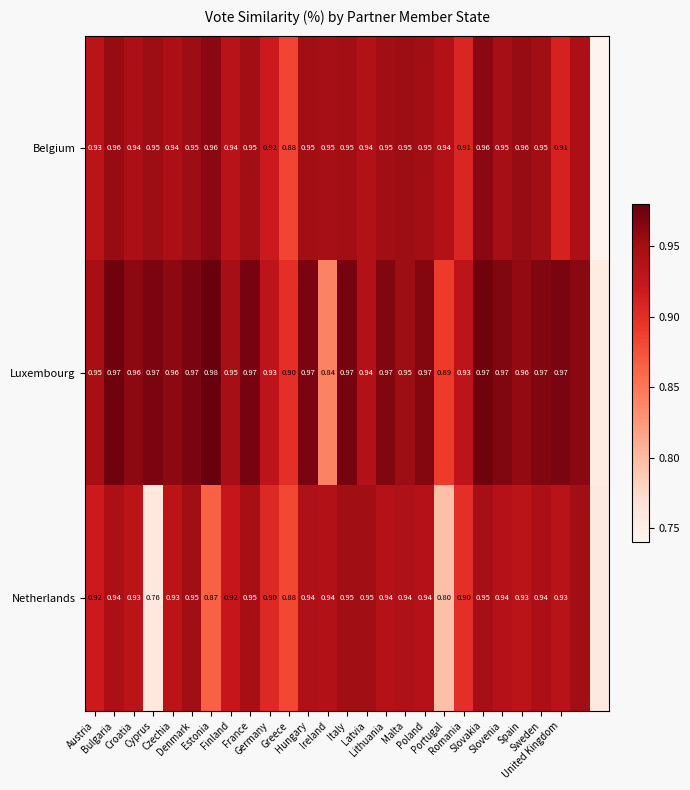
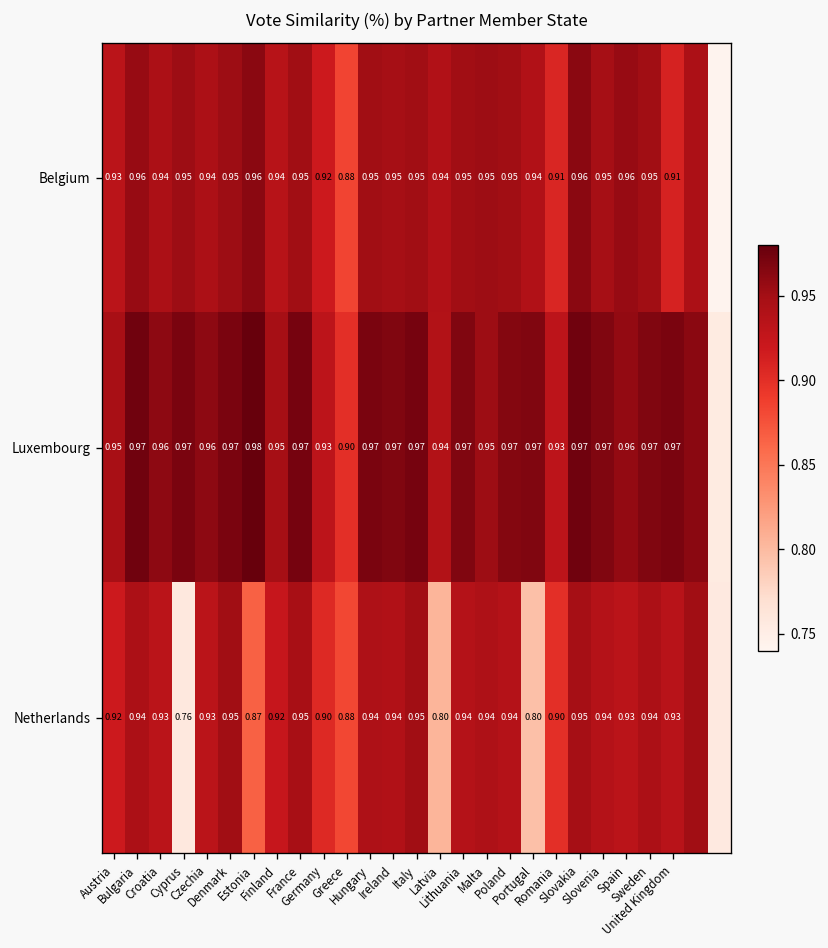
  {
    "Belgium": {
      "Austria": 0.93,
      "Bulgaria": 0.96,
      "Croatia": 0.94,
      "Cyprus": 0.95,
      "Czechia": 0.94,
      "Denmark": 0.95,
      "Estonia": 0.96,
      "Finland": 0.94,
      "France": 0.95,
      "Germany": 0.92,
      "Greece": 0.88,
      "Hungary": 0.95,
      "Ireland": 0.95,
      "Italy": 0.95,
      "Latvia": 0.94,
      "Lithuania": 0.95,
      "Malta": 0.95,
      "Poland": 0.95,
      "Portugal": 0.94,
      "Romania": 0.91,
      "Slovakia": 0.96,
      "Slovenia": 0.95,
      "Spain": 0.96,
      "Sweden": 0.95,
      "United Kingdom": 0.91
    },
    "Luxembourg": {
      "Austria": 0.95,
      "Bulgaria": 0.97,
      "Croatia": 0.96,
      "Cyprus": 0.97,
      "Czechia": 0.96,
      "Denmark": 0.97,
      "Estonia": 0.98,
      "Finland": 0.95,
      "France": 0.97,
      "Germany": 0.93,
      "Greece": 0.90,
      "Hungary": 0.97,
-     "Ireland": 0.84,
+     "Ireland": 0.97,
      "Italy": 0.97,
      "Latvia": 0.94,
      "Lithuania": 0.97,
      "Malta": 0.95,
      "Poland": 0.97,
-     "Portugal": 0.89,
+     "Portugal": 0.97,
      "Romania": 0.93,
      "Slovakia": 0.97,
      "Slovenia": 0.97,
      "Spain": 0.96,
      "Sweden": 0.97,
      "United Kingdom": 0.97
    },
    "Netherlands": {
      "Austria": 0.92,
      "Bulgaria": 0.94,
      "Croatia": 0.93,
      "Cyprus": 0.76,
      "Czechia": 0.93,
      "Denmark": 0.95,
      "Estonia": 0.87,
      "Finland": 0.92,
      "France": 0.95,
      "Germany": 0.90,
      "Greece": 0.88,
      "Hungary": 0.94,
      "Ireland": 0.94,
      "Italy": 0.95,
-     "Latvia": 0.95,
+     "Latvia": 0.80,
      "Lithuania": 0.94,
      "Malta": 0.94,
      "Poland": 0.94,
      "Portugal": 0.80,
      "Romania": 0.90,
      "Slovakia": 0.95,
      "Slovenia": 0.94,
      "Spain": 0.93,
      "Sweden": 0.94,
      "United Kingdom": 0.93
    }
  }
